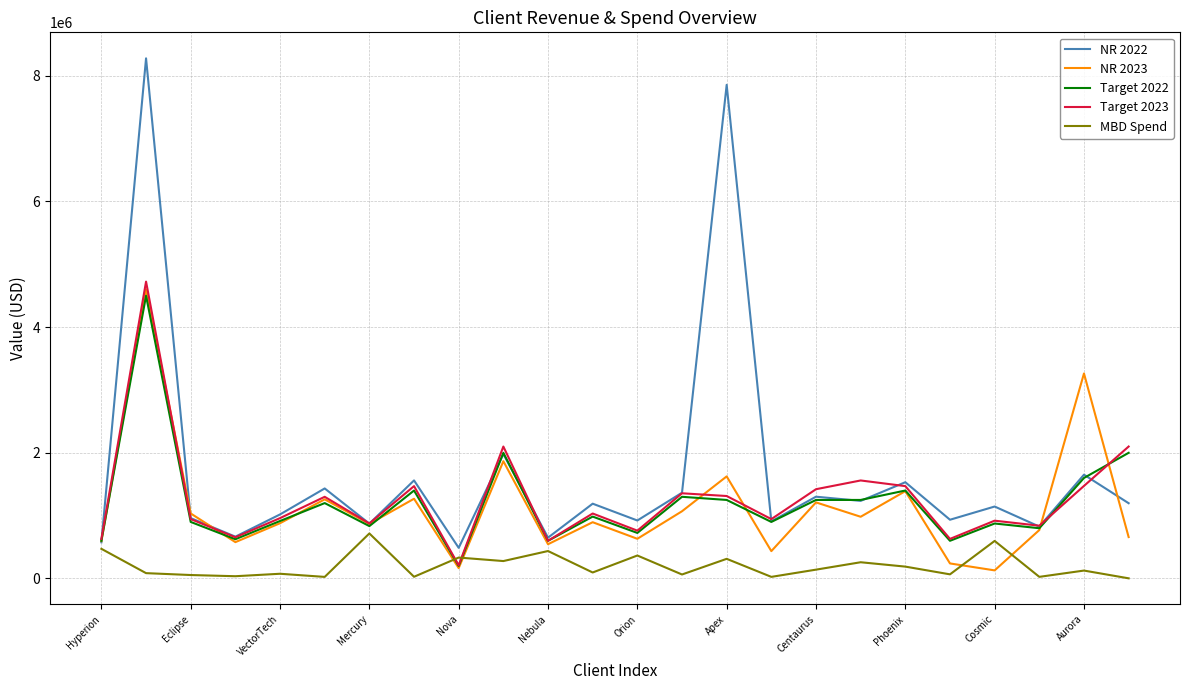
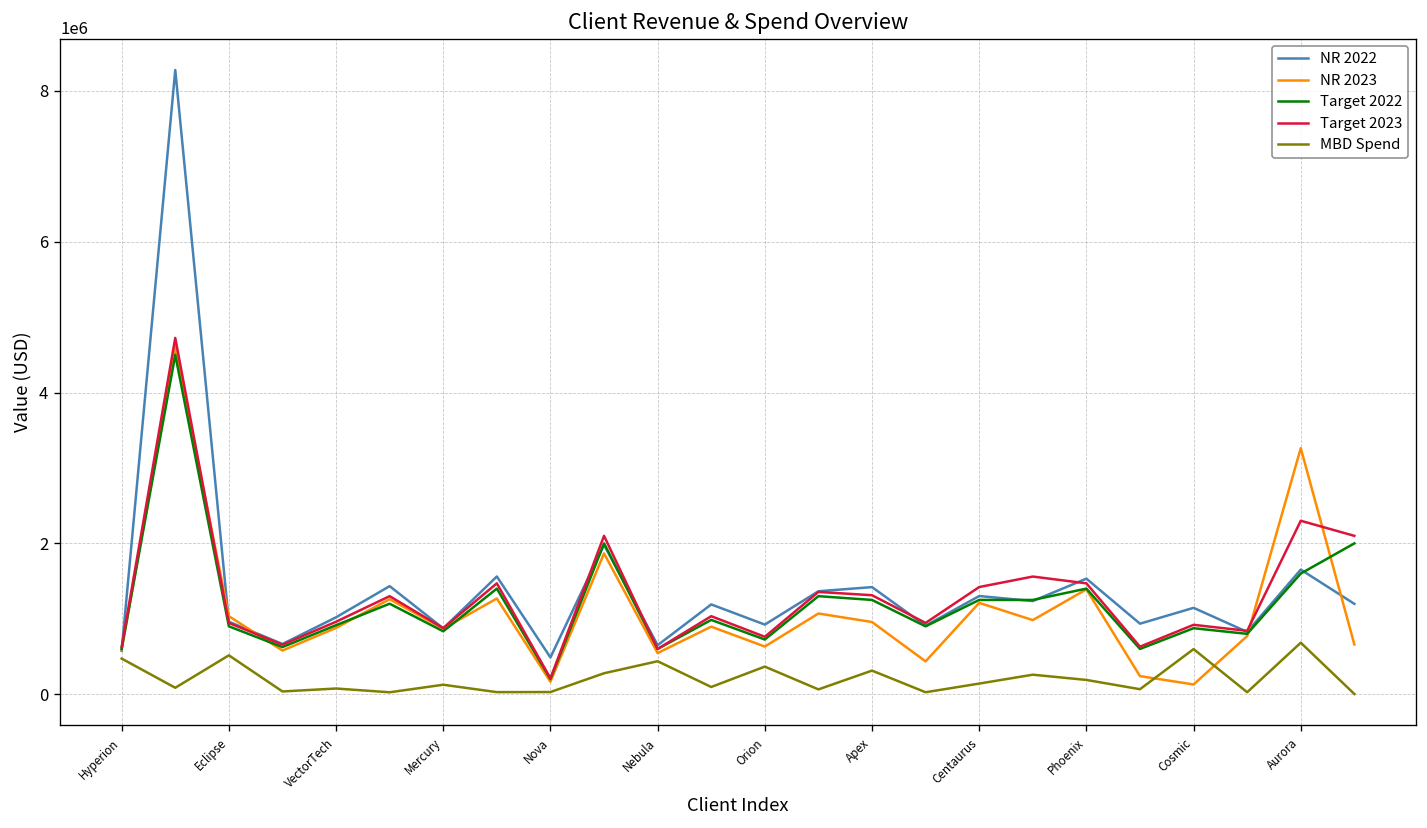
  {
    "NR 2022": {
      "VectorTech": 1000000,
      "Nova": 500000,
      "Nebula": 700000,
      "Orion": 900000,
-     "Apex": 7900000,
+     "Apex": 1400000,
      "Centaurus": 1300000,
      "Phoenix": 1500000,
      "Cosmic": 1100000,
      "Aurora": 1700000
    },
    "NR 2023": {
      "Eclipse": 1000000,
      "Nebula": 500000,
      "Orion": 600000,
-     "Apex": 1600000,
+     "Apex": 1000000,
      "Cosmic": 100000,
      "Aurora": 3300000
    },
    "Target 2022": {
      "Eclipse": 900000,
      "Apex": 1300000,
      "Cosmic": 900000,
      "Aurora": 1600000
    },
    "Target 2023": {
      "VectorTech": 1000000,
      "Apex": 1300000,
      "Centaurus": 1400000,
      "Phoenix": 1500000,
      "Cosmic": 900000,
-     "Aurora": 1500000
+     "Aurora": 2300000
    },
    "MBD Spend": {
      "Hyperion": 500000,
-     "Eclipse": 100000,
+     "Eclipse": 500000,
      "VectorTech": 100000,
-     "Mercury": 700000,
-     "Nova": 300000,
+     "Mercury": 100000,
+     "Nova": 0,
      "Nebula": 400000,
      "Orion": 400000,
      "Apex": 300000,
      "Centaurus": 100000,
      "Phoenix": 200000,
      "Cosmic": 600000,
-     "Aurora": 100000
+     "Aurora": 700000
    }
  }
